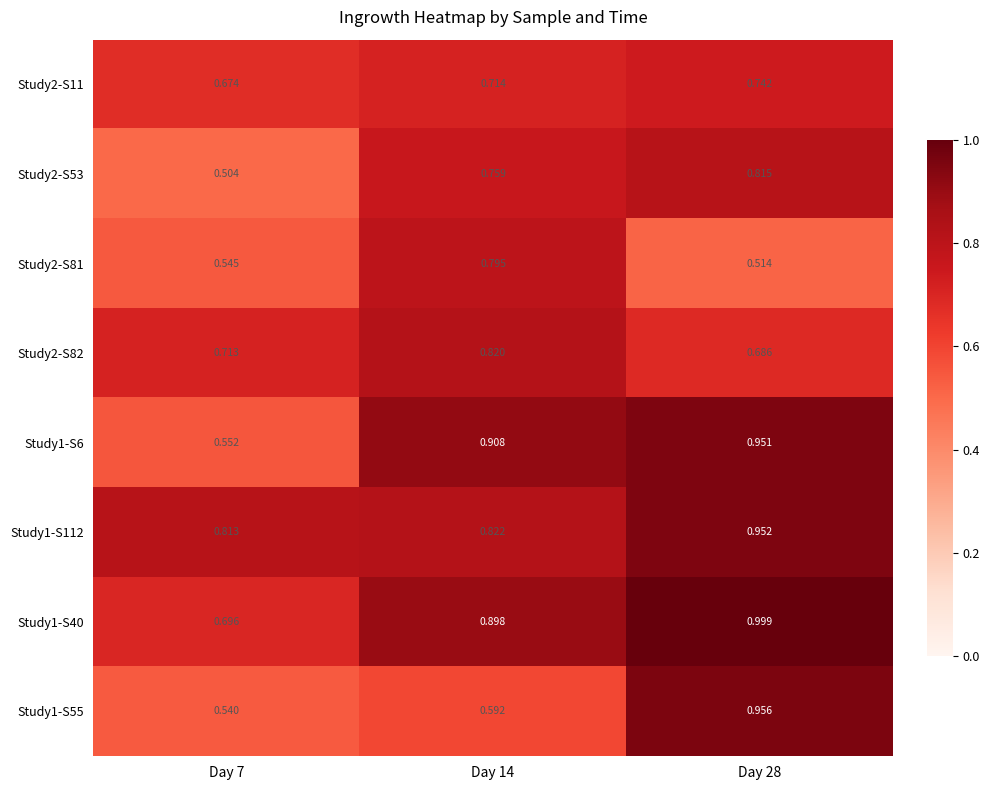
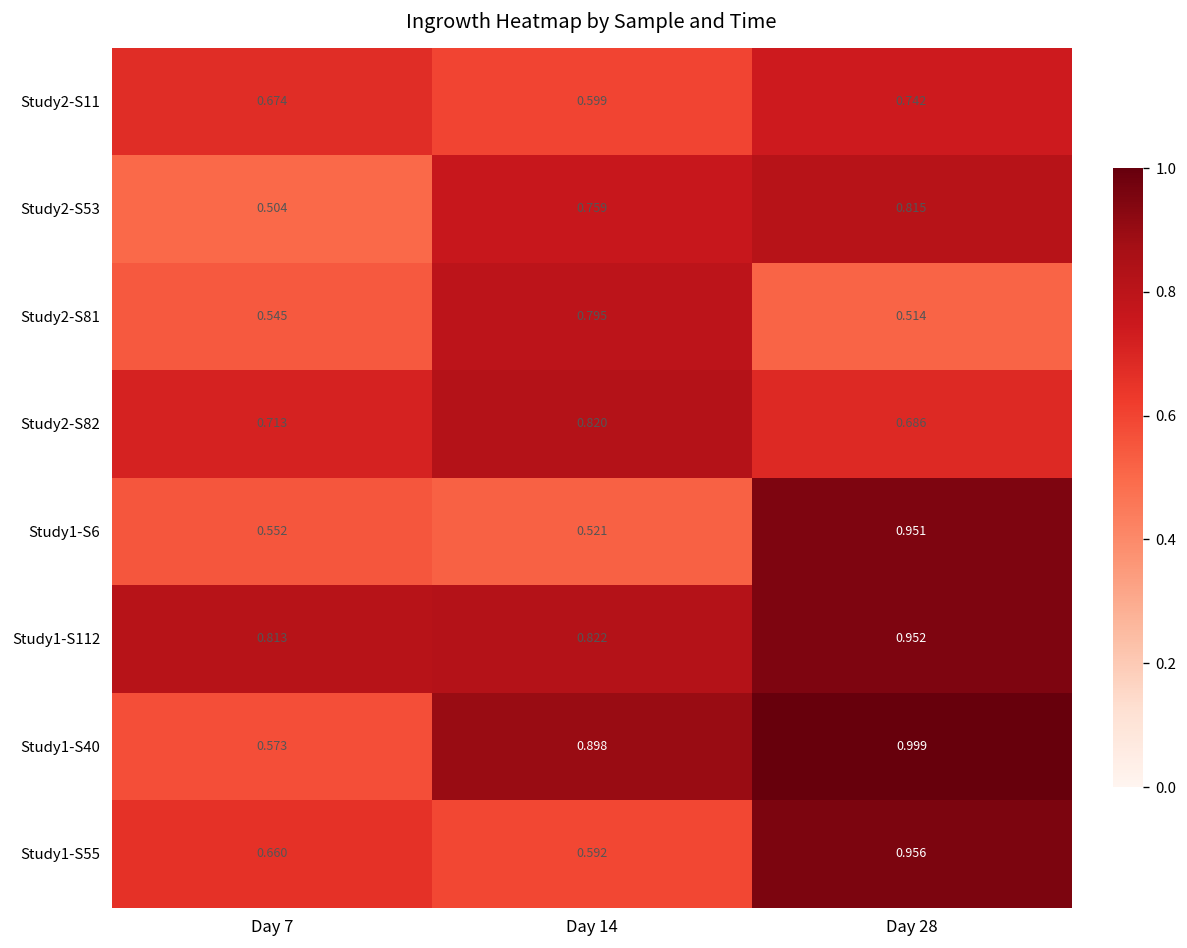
  {
    "Study2-S11": {
      "Day 7": 0.674,
-     "Day 14": 0.714,
+     "Day 14": 0.599,
      "Day 28": 0.742
    },
    "Study2-S53": {
      "Day 7": 0.504,
      "Day 14": 0.759,
      "Day 28": 0.815
    },
    "Study2-S81": {
      "Day 7": 0.545,
      "Day 14": 0.795,
      "Day 28": 0.514
    },
    "Study2-S82": {
      "Day 7": 0.713,
      "Day 14": 0.820,
      "Day 28": 0.686
    },
    "Study1-S6": {
      "Day 7": 0.552,
-     "Day 14": 0.908,
+     "Day 14": 0.521,
      "Day 28": 0.951
    },
    "Study1-S112": {
      "Day 7": 0.813,
      "Day 14": 0.822,
      "Day 28": 0.952
    },
    "Study1-S40": {
-     "Day 7": 0.696,
+     "Day 7": 0.573,
      "Day 14": 0.898,
      "Day 28": 0.999
    },
    "Study1-S55": {
-     "Day 7": 0.540,
+     "Day 7": 0.660,
      "Day 14": 0.592,
      "Day 28": 0.956
    }
  }
